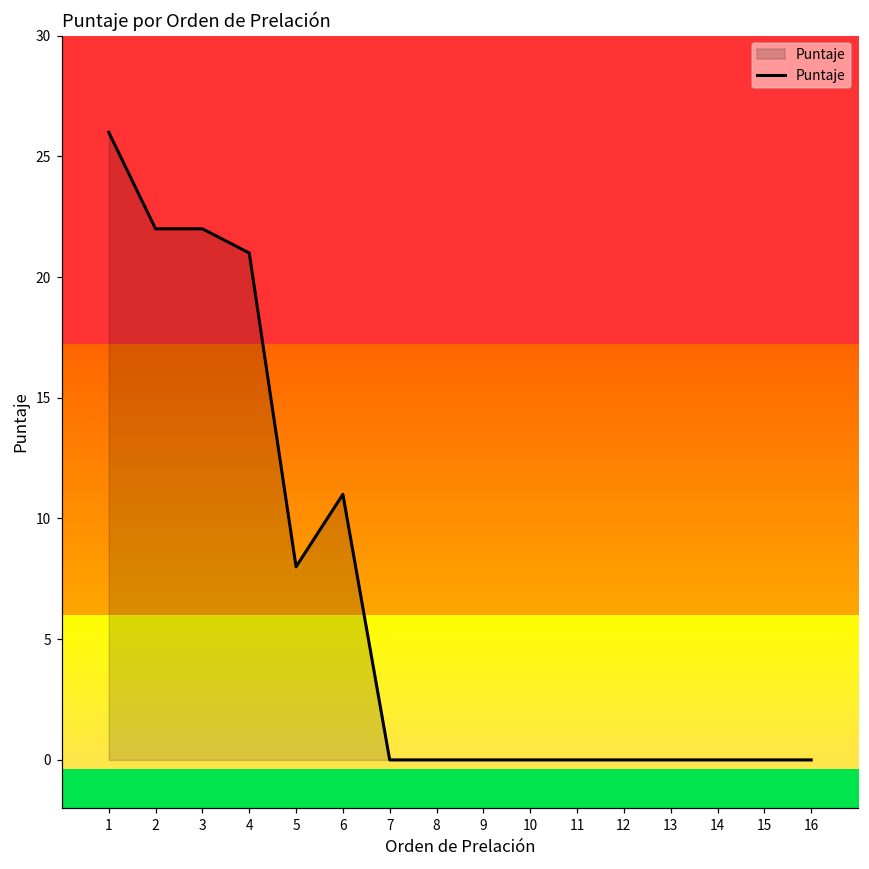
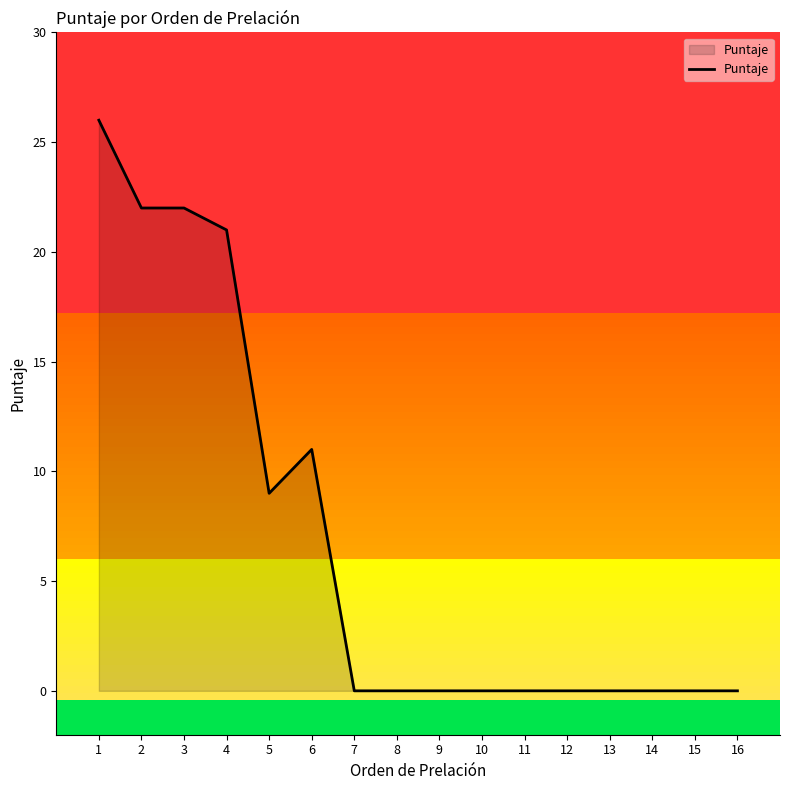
  {
    "1": 26,
    "2": 22,
    "3": 22,
    "4": 21,
-   "5": 8,
+   "5": 9,
    "6": 11,
    "7": 0,
    "8": 0,
    "9": 0,
    "10": 0,
    "11": 0,
    "12": 0,
    "13": 0,
    "14": 0,
    "15": 0,
    "16": 0
  }
